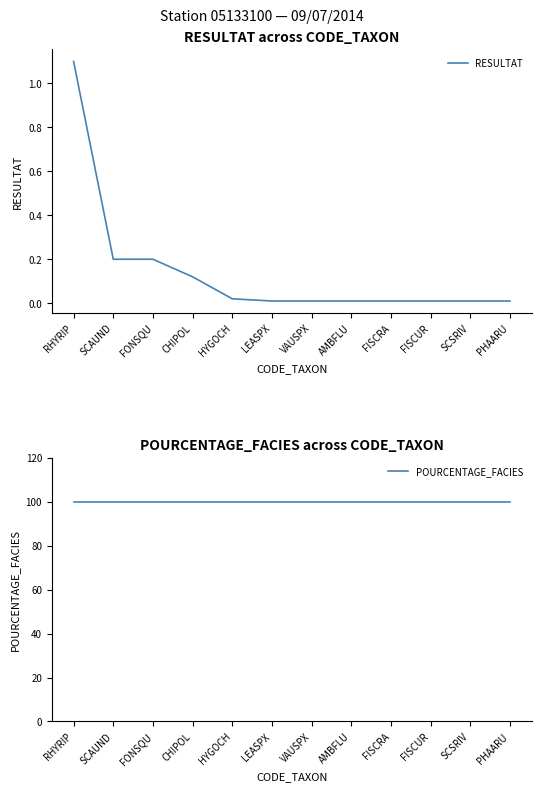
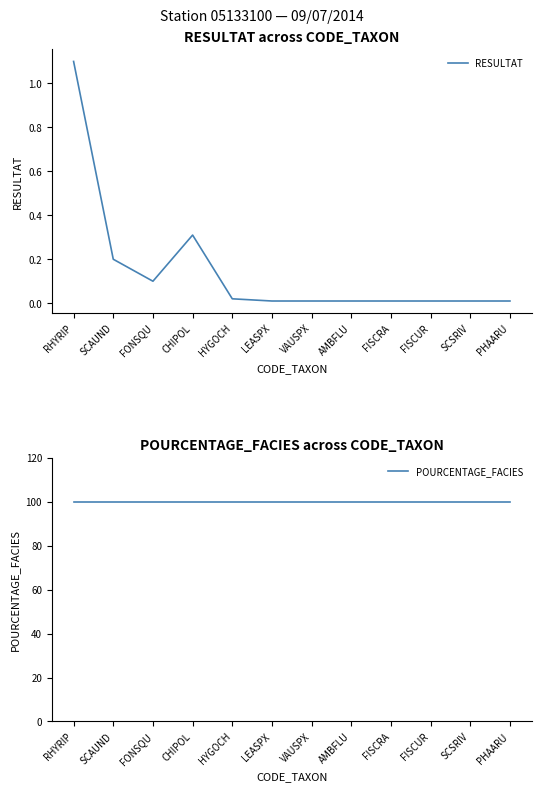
  {
    "RESULTAT across CODE_TAXON": {
      "RHYRIP": 1.10,
      "SCAUND": 0.20,
-     "FONSQU": 0.2,
-     "CHIPOL": 0.12,
+     "FONSQU": 0.1,
+     "CHIPOL": 0.31,
      "HYGOCH": 0.02,
      "LEASPX": 0.01,
      "VAUSPX": 0.01,
      "AMBFLU": 0.01,
      "FISCRA": 0.01,
      "FISCUR": 0.01,
      "SCSRIV": 0.01,
      "PHAARU": 0.01
    },
    "POURCENTAGE_FACIES across CODE_TAXON": {
      "RHYRIP": 100,
      "SCAUND": 100,
      "FONSQU": 100,
      "CHIPOL": 100,
      "HYGOCH": 100,
      "LEASPX": 100,
      "VAUSPX": 100,
      "AMBFLU": 100,
      "FISCRA": 100,
      "FISCUR": 100,
      "SCSRIV": 100,
      "PHAARU": 100
    }
  }
